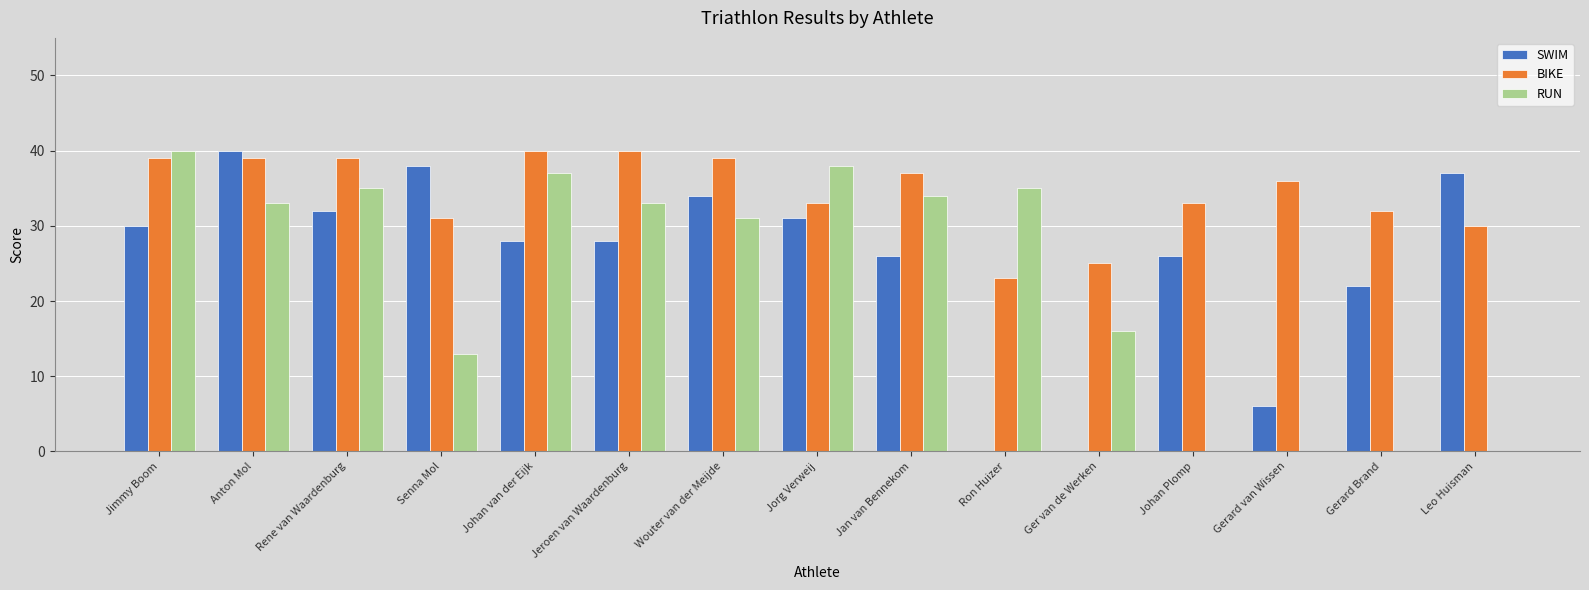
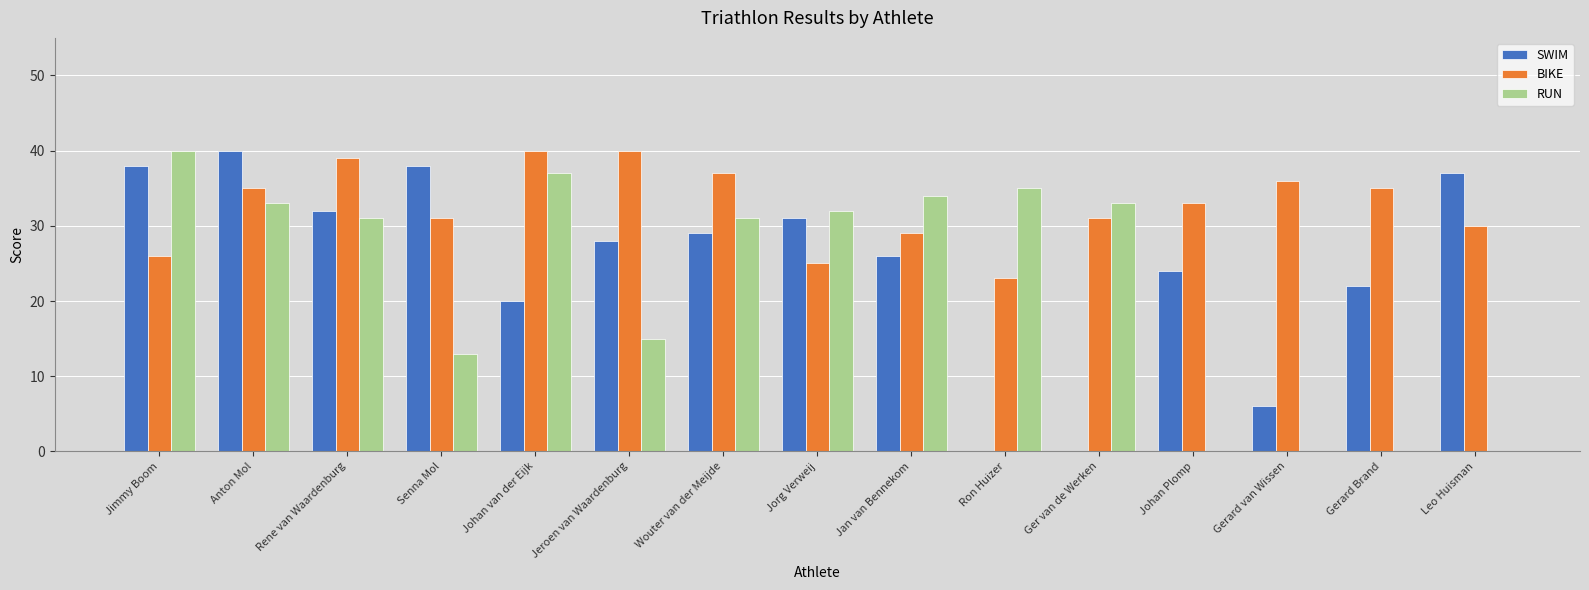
  {
    "SWIM": {
-     "Jimmy Boom": 30,
+     "Jimmy Boom": 38,
      "Anton Mol": 40,
      "Rene van Waardenburg": 32,
      "Senna Mol": 38,
-     "Johan van der Eijk": 28,
+     "Johan van der Eijk": 20,
      "Jeroen van Waardenburg": 28,
-     "Wouter van der Meijde": 34,
+     "Wouter van der Meijde": 29,
      "Jorg Verweij": 31,
      "Jan van Bennekom": 26,
      "Ron Huizer": 0,
      "Ger van de Werken": 0,
-     "Johan Plomp": 26,
+     "Johan Plomp": 24,
      "Gerard van Wissen": 6,
      "Gerard Brand": 22,
      "Leo Huisman": 37
    },
    "BIKE": {
-     "Jimmy Boom": 39,
-     "Anton Mol": 39,
+     "Jimmy Boom": 26,
+     "Anton Mol": 35,
      "Rene van Waardenburg": 39,
      "Senna Mol": 31,
      "Johan van der Eijk": 40,
      "Jeroen van Waardenburg": 40,
-     "Wouter van der Meijde": 39,
-     "Jorg Verweij": 33,
-     "Jan van Bennekom": 37,
+     "Wouter van der Meijde": 37,
+     "Jorg Verweij": 25,
+     "Jan van Bennekom": 29,
      "Ron Huizer": 23,
-     "Ger van de Werken": 25,
+     "Ger van de Werken": 31,
      "Johan Plomp": 33,
      "Gerard van Wissen": 36,
-     "Gerard Brand": 32,
+     "Gerard Brand": 35,
      "Leo Huisman": 30
    },
    "RUN": {
      "Jimmy Boom": 40,
      "Anton Mol": 33,
-     "Rene van Waardenburg": 35,
+     "Rene van Waardenburg": 31,
      "Senna Mol": 13,
      "Johan van der Eijk": 37,
-     "Jeroen van Waardenburg": 33,
+     "Jeroen van Waardenburg": 15,
      "Wouter van der Meijde": 31,
-     "Jorg Verweij": 38,
+     "Jorg Verweij": 32,
      "Jan van Bennekom": 34,
      "Ron Huizer": 35,
-     "Ger van de Werken": 16,
+     "Ger van de Werken": 33,
      "Johan Plomp": 0,
      "Gerard van Wissen": 0,
      "Gerard Brand": 0,
      "Leo Huisman": 0
    }
  }
